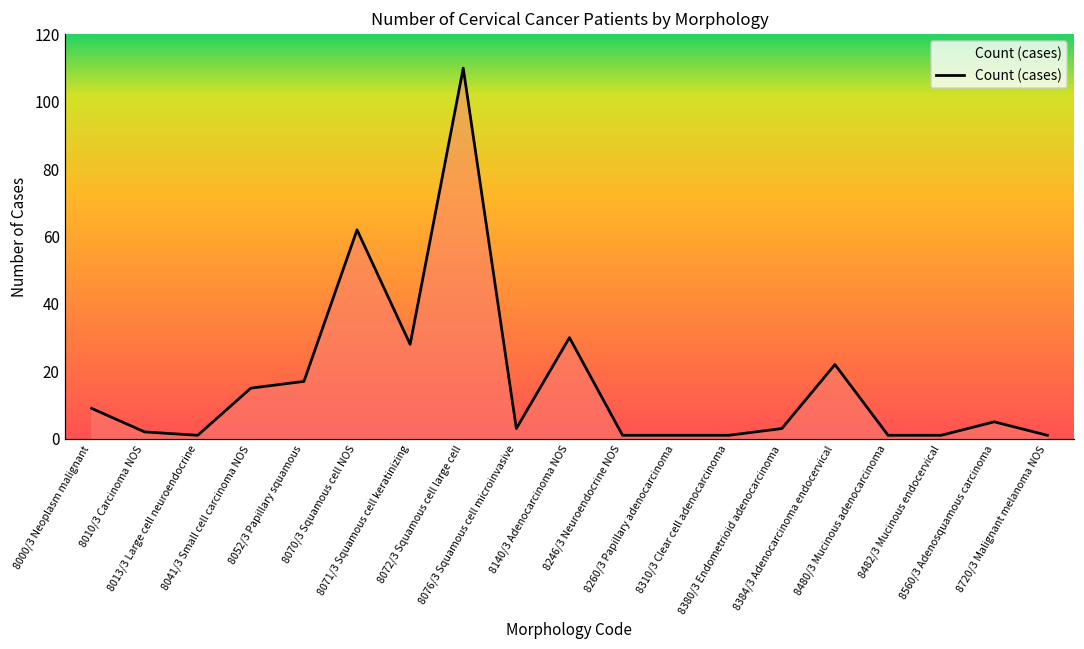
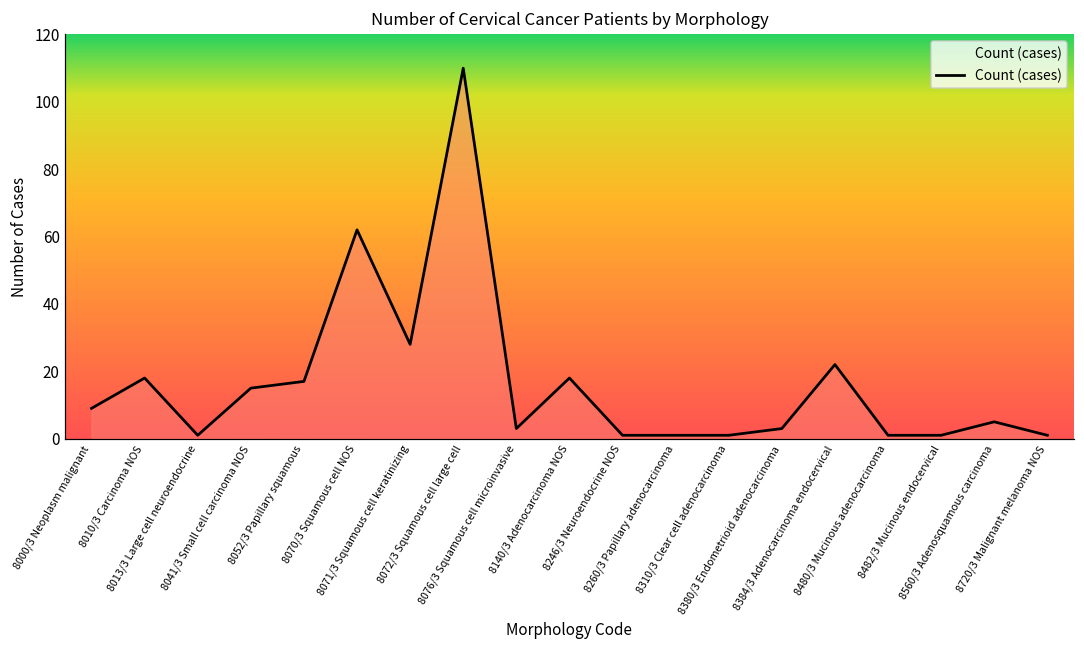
  {
    "8000/3 Neoplasm malignant": 9,
-   "8010/3 Carcinoma NOS": 2,
+   "8010/3 Carcinoma NOS": 18,
    "8013/3 Large cell neuroendocrine": 1,
    "8041/3 Small cell carcinoma NOS": 15,
    "8052/3 Papillary squamous": 17,
    "8070/3 Squamous cell NOS": 62,
    "8071/3 Squamous cell keratinizing": 28,
    "8072/3 Squamous cell large cell": 110,
    "8076/3 Squamous cell microinvasive": 3,
-   "8140/3 Adenocarcinoma NOS": 30,
+   "8140/3 Adenocarcinoma NOS": 18,
    "8246/3 Neuroendocrine NOS": 1,
    "8260/3 Papillary adenocarcinoma": 1,
    "8310/3 Clear cell adenocarcinoma": 1,
    "8380/3 Endometrioid adenocarcinoma": 3,
    "8384/3 Adenocarcinoma endocervical": 22,
    "8480/3 Mucinous adenocarcinoma": 1,
    "8482/3 Mucinous endocervical": 1,
    "8560/3 Adenosquamous carcinoma": 5,
    "8720/3 Malignant melanoma NOS": 1
  }
